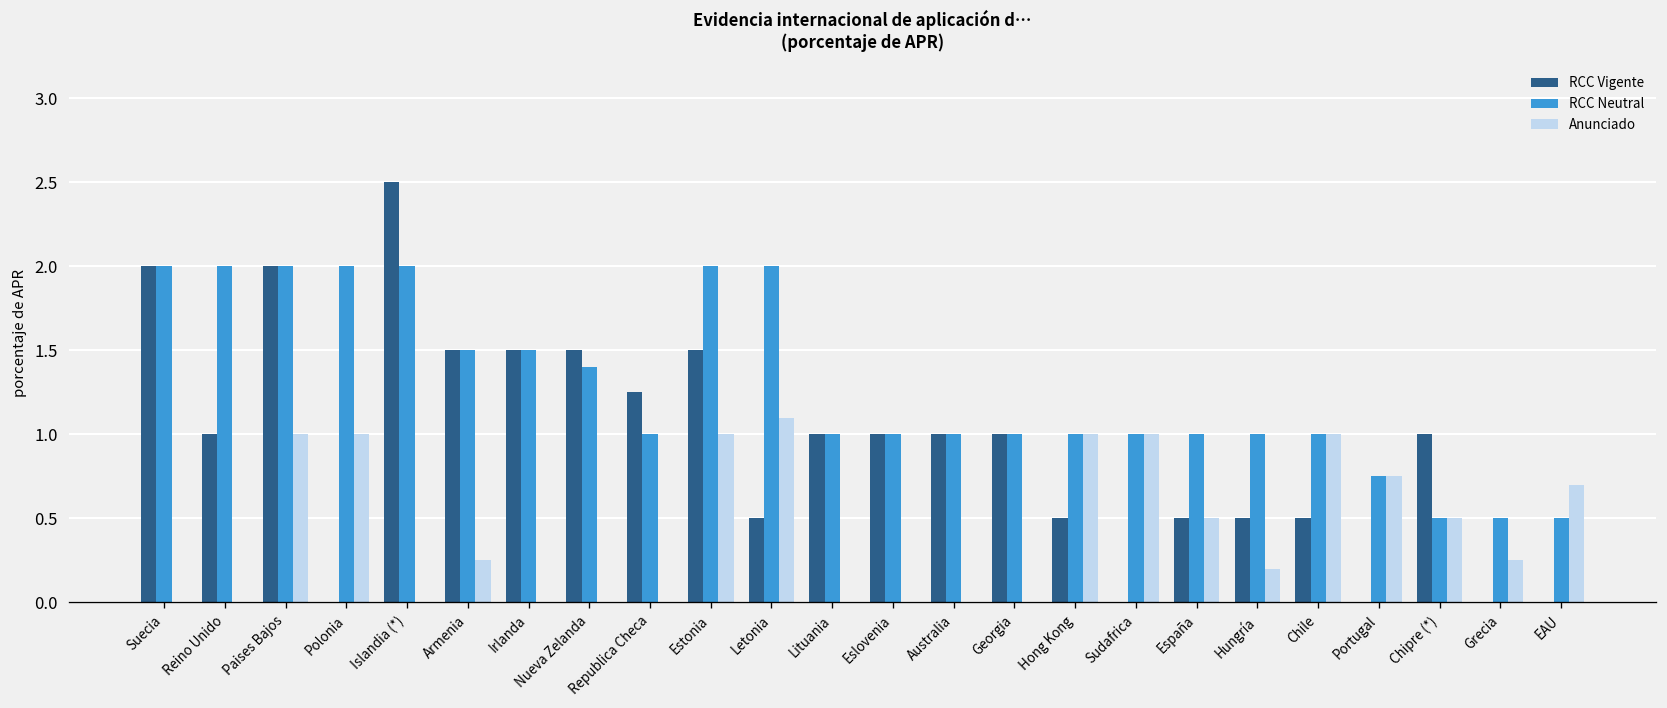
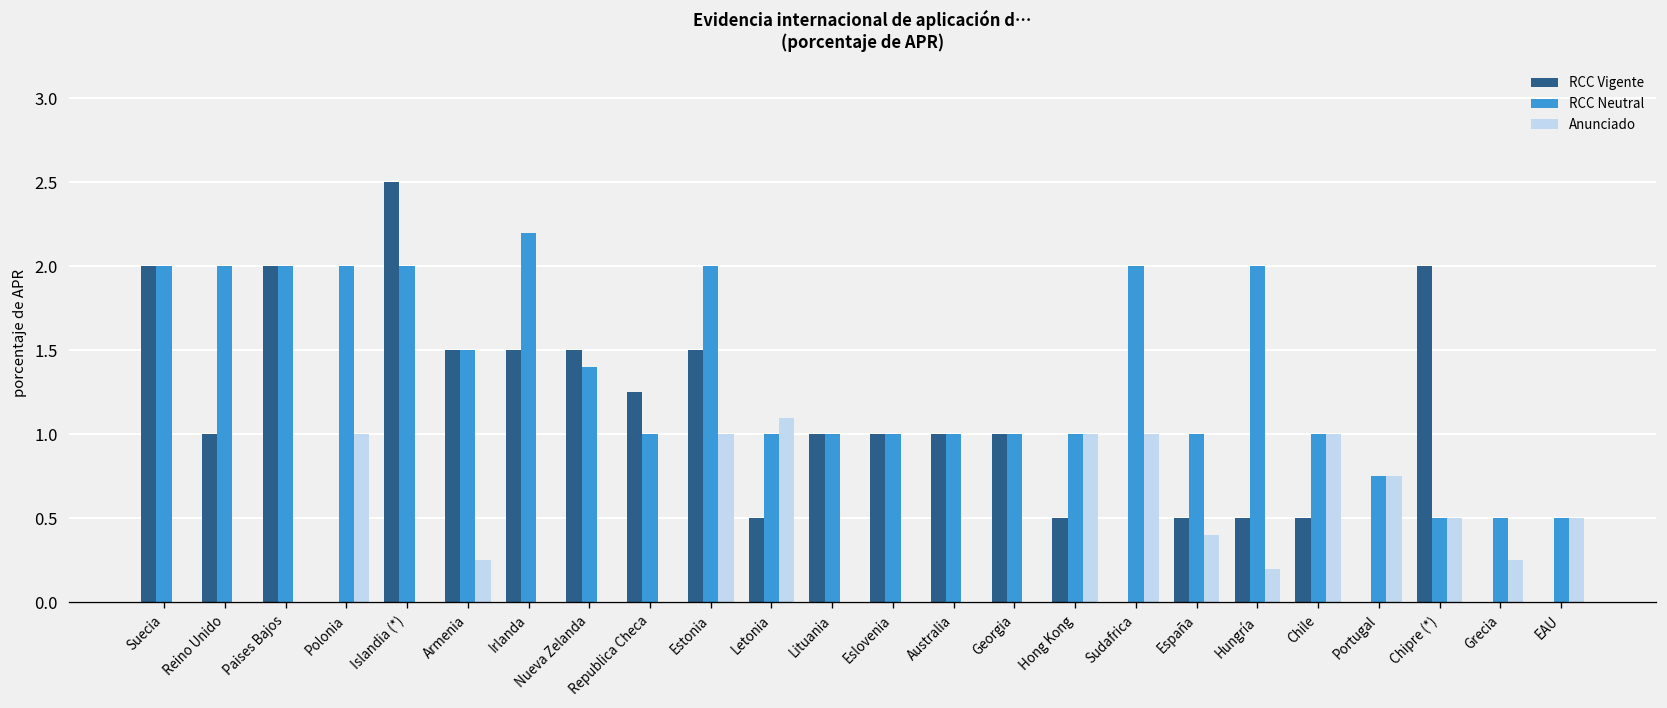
  {
    "RCC Vigente": {
      "Suecia": 2,
      "Reino Unido": 1,
      "Paises Bajos": 2,
      "Polonia": 0,
      "Islandia (*)": 2.50,
      "Armenia": 1.50,
      "Irlanda": 1.50,
      "Nueva Zelanda": 1.50,
      "Republica Checa": 1.25,
      "Estonia": 1.50,
      "Letonia": 0.50,
      "Lituania": 1,
      "Eslovenia": 1,
      "Australia": 1,
      "Georgia": 1,
      "Hong Kong": 0.50,
      "Sudafrica": 0,
      "España": 0.50,
      "Hungría": 0.50,
      "Chile": 0.50,
      "Portugal": 0,
-     "Chipre (*)": 1,
+     "Chipre (*)": 2,
      "Grecia": 0,
      "EAU": 0
    },
    "RCC Neutral": {
      "Suecia": 2.0,
      "Reino Unido": 2.0,
      "Paises Bajos": 2.0,
      "Polonia": 2.0,
      "Islandia (*)": 2.0,
      "Armenia": 1.5,
-     "Irlanda": 1.5,
+     "Irlanda": 2.2,
      "Nueva Zelanda": 1.4,
      "Republica Checa": 1.0,
      "Estonia": 2.0,
-     "Letonia": 2,
+     "Letonia": 1,
      "Lituania": 1.0,
      "Eslovenia": 1.0,
      "Australia": 1.0,
      "Georgia": 1.0,
      "Hong Kong": 1.0,
-     "Sudafrica": 1,
+     "Sudafrica": 2,
      "España": 1.0,
-     "Hungría": 1,
+     "Hungría": 2,
      "Chile": 1.0,
      "Portugal": 0.75,
      "Chipre (*)": 0.5,
      "Grecia": 0.5,
      "EAU": 0.5
    },
    "Anunciado": {
      "Suecia": 0.0,
      "Reino Unido": 0.0,
-     "Paises Bajos": 1,
+     "Paises Bajos": 0,
      "Polonia": 1.0,
      "Islandia (*)": 0.0,
      "Armenia": 0.25,
      "Irlanda": 0.0,
      "Nueva Zelanda": 0.0,
      "Republica Checa": 0.0,
      "Estonia": 1.0,
      "Letonia": 1.1,
      "Lituania": 0.0,
      "Eslovenia": 0.0,
      "Australia": 0.0,
      "Georgia": 0.0,
      "Hong Kong": 1.0,
      "Sudafrica": 1.0,
-     "España": 0.5,
+     "España": 0.4,
      "Hungría": 0.2,
      "Chile": 1.0,
      "Portugal": 0.75,
      "Chipre (*)": 0.5,
      "Grecia": 0.25,
-     "EAU": 0.7
+     "EAU": 0.5
    }
  }
